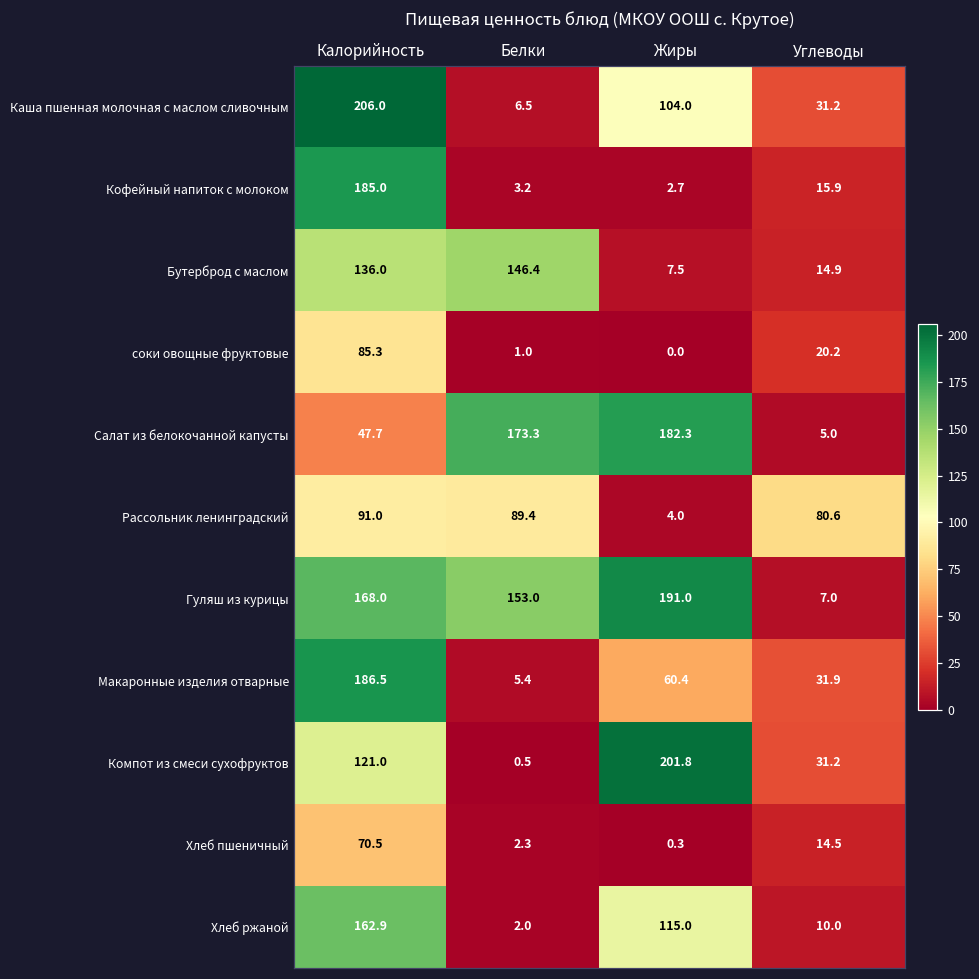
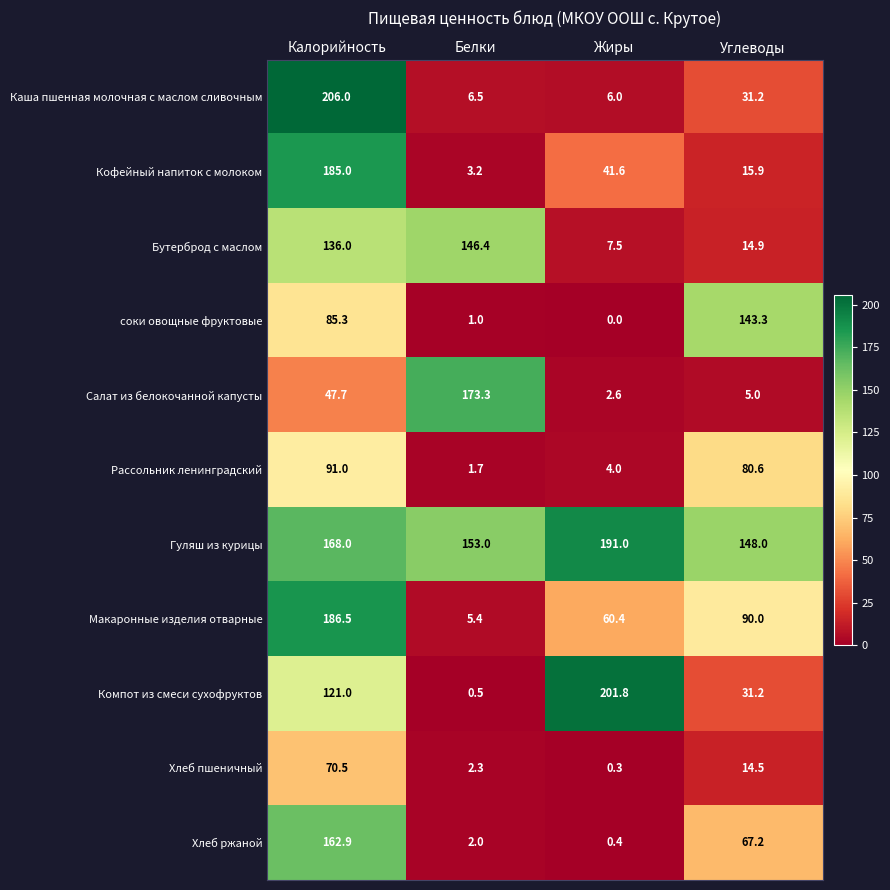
  {
    "Каша пшенная молочная с маслом сливочным": {
      "Калорийность": 206.0,
      "Белки": 6.5,
-     "Жиры": 104.0,
+     "Жиры": 6.0,
      "Углеводы": 31.2
    },
    "Кофейный напиток с молоком": {
      "Калорийность": 185.0,
      "Белки": 3.2,
-     "Жиры": 2.7,
+     "Жиры": 41.6,
      "Углеводы": 15.9
    },
    "Бутерброд с маслом": {
      "Калорийность": 136.0,
      "Белки": 146.4,
      "Жиры": 7.5,
      "Углеводы": 14.9
    },
    "соки овощные фруктовые": {
      "Калорийность": 85.3,
      "Белки": 1.0,
      "Жиры": 0.0,
-     "Углеводы": 20.2
+     "Углеводы": 143.3
    },
    "Салат из белокочанной капусты": {
      "Калорийность": 47.7,
      "Белки": 173.3,
-     "Жиры": 182.3,
+     "Жиры": 2.6,
      "Углеводы": 5.0
    },
    "Рассольник ленинградский": {
      "Калорийность": 91.0,
-     "Белки": 89.4,
+     "Белки": 1.7,
      "Жиры": 4.0,
      "Углеводы": 80.6
    },
    "Гуляш из курицы": {
      "Калорийность": 168.0,
      "Белки": 153.0,
      "Жиры": 191.0,
-     "Углеводы": 7.0
+     "Углеводы": 148.0
    },
    "Макаронные изделия отварные": {
      "Калорийность": 186.5,
      "Белки": 5.4,
      "Жиры": 60.4,
-     "Углеводы": 31.9
+     "Углеводы": 90.0
    },
    "Компот из смеси сухофруктов": {
      "Калорийность": 121.0,
      "Белки": 0.5,
      "Жиры": 201.8,
      "Углеводы": 31.2
    },
    "Хлеб пшеничный": {
      "Калорийность": 70.5,
      "Белки": 2.3,
      "Жиры": 0.3,
      "Углеводы": 14.5
    },
    "Хлеб ржаной": {
      "Калорийность": 162.9,
      "Белки": 2.0,
-     "Жиры": 115.0,
-     "Углеводы": 10.0
+     "Жиры": 0.4,
+     "Углеводы": 67.2
    }
  }
